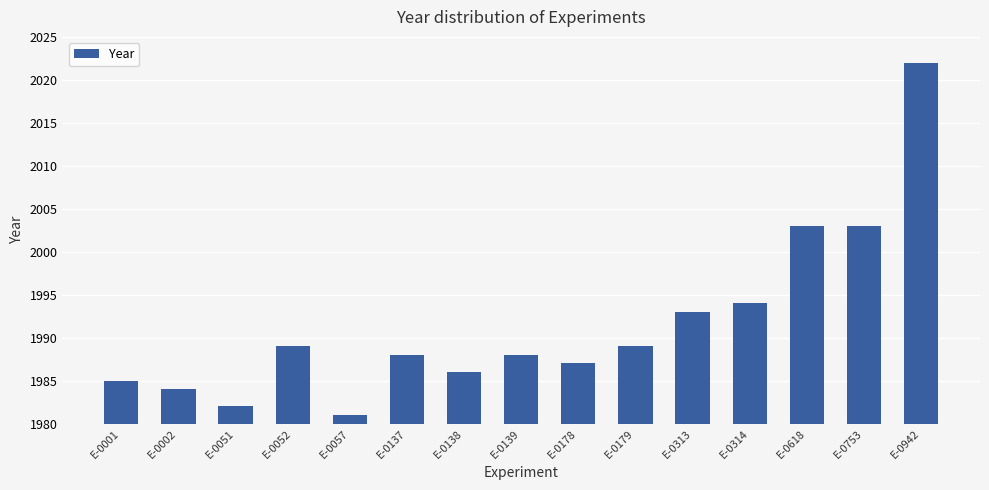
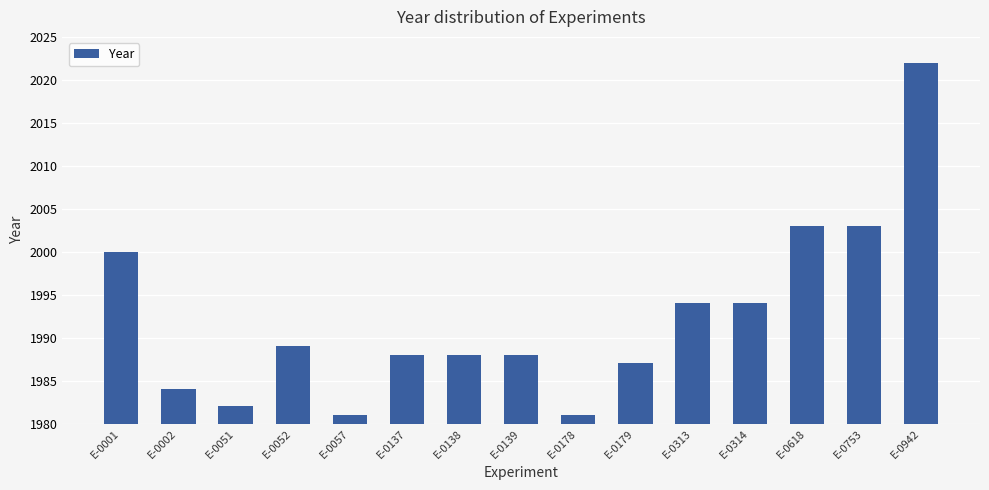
  {
-   "E-0001": 1985,
+   "E-0001": 2000,
    "E-0002": 1984,
    "E-0051": 1982,
    "E-0052": 1989,
    "E-0057": 1981,
    "E-0137": 1988,
-   "E-0138": 1986,
+   "E-0138": 1988,
    "E-0139": 1988,
-   "E-0178": 1987,
-   "E-0179": 1989,
-   "E-0313": 1993,
+   "E-0178": 1981,
+   "E-0179": 1987,
+   "E-0313": 1994,
    "E-0314": 1994,
    "E-0618": 2003,
    "E-0753": 2003,
    "E-0942": 2022
  }
